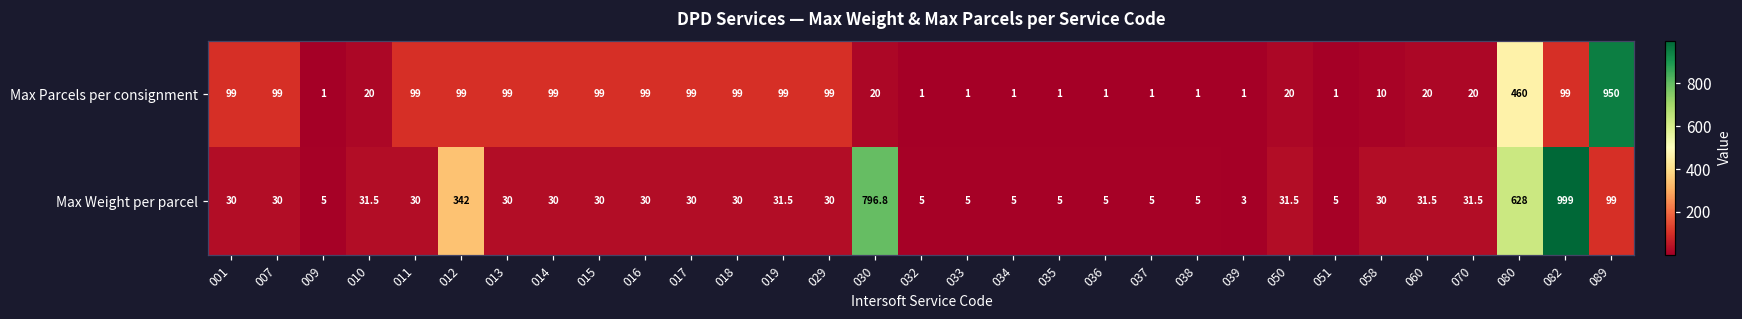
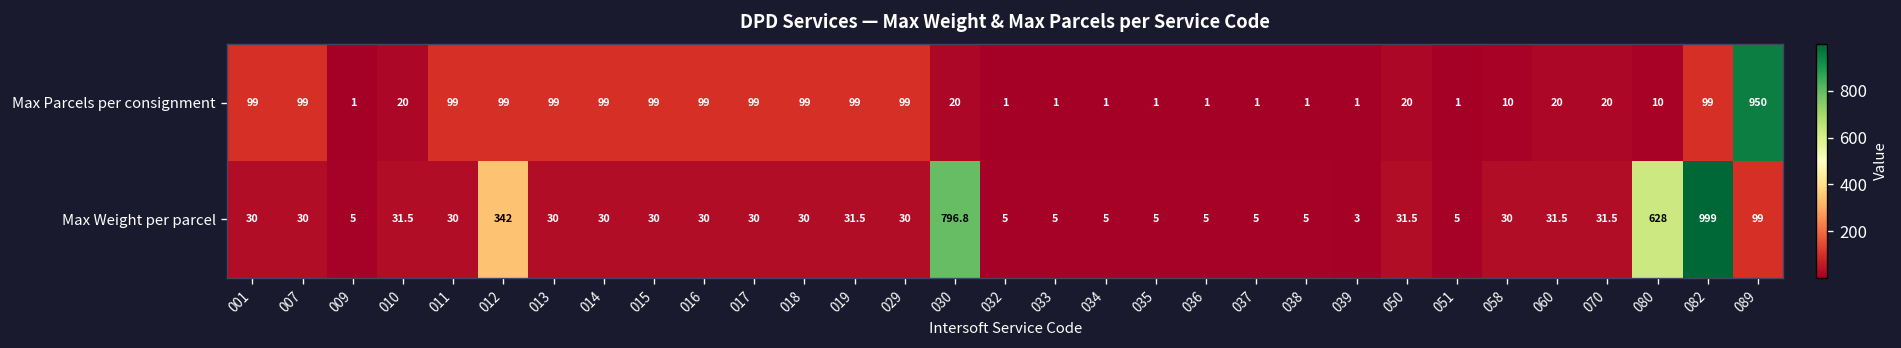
  {
    "Max Parcels per consignment": {
      "001": 99,
      "007": 99,
      "009": 1,
      "010": 20,
      "011": 99,
      "012": 99,
      "013": 99,
      "014": 99,
      "015": 99,
      "016": 99,
      "017": 99,
      "018": 99,
      "019": 99,
      "029": 99,
      "030": 20,
      "032": 1,
      "033": 1,
      "034": 1,
      "035": 1,
      "036": 1,
      "037": 1,
      "038": 1,
      "039": 1,
      "050": 20,
      "051": 1,
      "058": 10,
      "060": 20,
      "070": 20,
-     "080": 460,
+     "080": 10,
      "082": 99,
      "089": 950
    },
    "Max Weight per parcel": {
      "001": 30,
      "007": 30,
      "009": 5,
      "010": 31.5,
      "011": 30,
      "012": 342,
      "013": 30,
      "014": 30,
      "015": 30,
      "016": 30,
      "017": 30,
      "018": 30,
      "019": 31.5,
      "029": 30,
      "030": 796.8,
      "032": 5,
      "033": 5,
      "034": 5,
      "035": 5,
      "036": 5,
      "037": 5,
      "038": 5,
      "039": 3,
      "050": 31.5,
      "051": 5,
      "058": 30,
      "060": 31.5,
      "070": 31.5,
      "080": 628,
      "082": 999,
      "089": 99
    }
  }
